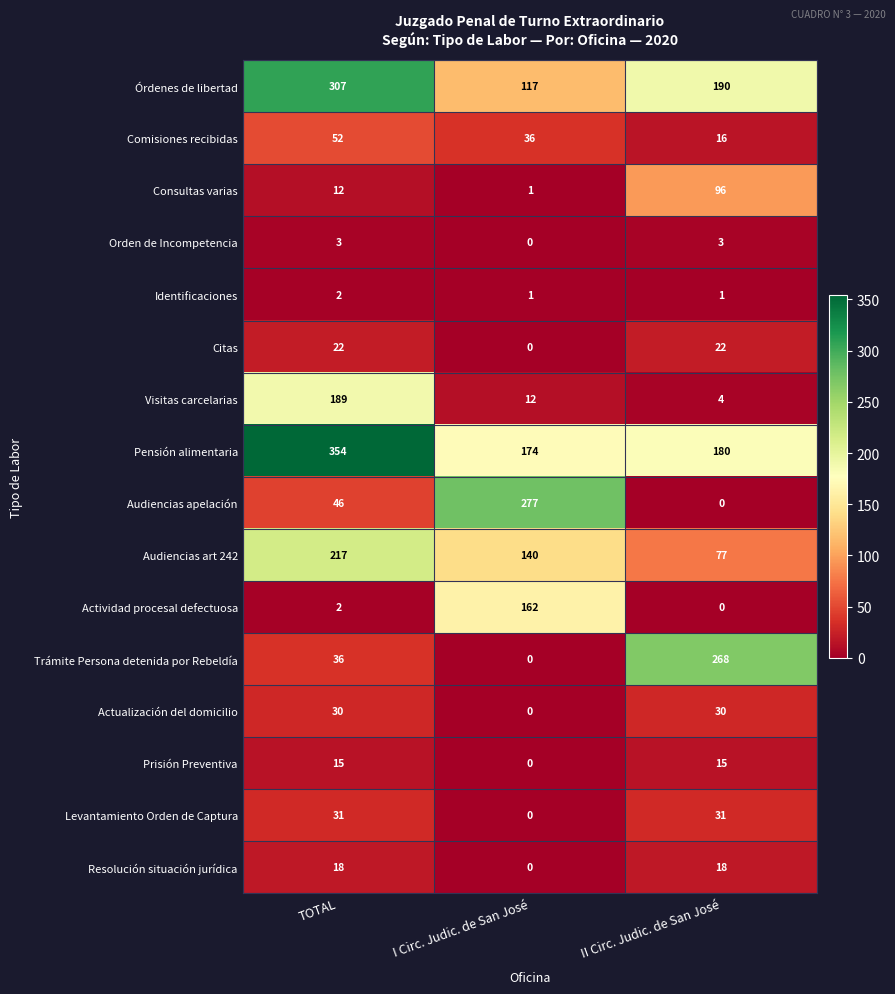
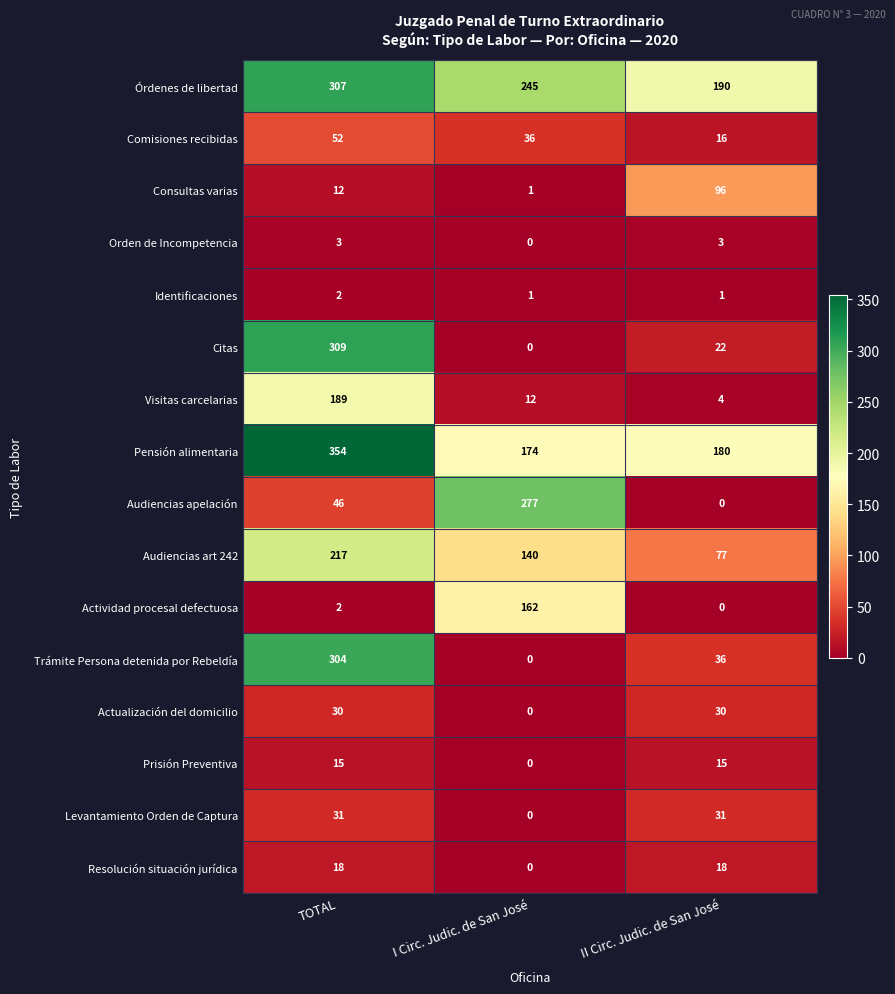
  {
    "Órdenes de libertad": {
      "TOTAL": 307,
-     "I Circ. Judic. de San José": 117,
+     "I Circ. Judic. de San José": 245,
      "II Circ. Judic. de San José": 190
    },
    "Comisiones recibidas": {
      "TOTAL": 52,
      "I Circ. Judic. de San José": 36,
      "II Circ. Judic. de San José": 16
    },
    "Consultas varias": {
      "TOTAL": 12,
      "I Circ. Judic. de San José": 1,
      "II Circ. Judic. de San José": 96
    },
    "Orden de Incompetencia": {
      "TOTAL": 3,
      "I Circ. Judic. de San José": 0,
      "II Circ. Judic. de San José": 3
    },
    "Identificaciones": {
      "TOTAL": 2,
      "I Circ. Judic. de San José": 1,
      "II Circ. Judic. de San José": 1
    },
    "Citas": {
-     "TOTAL": 22,
+     "TOTAL": 309,
      "I Circ. Judic. de San José": 0,
      "II Circ. Judic. de San José": 22
    },
    "Visitas carcelarias": {
      "TOTAL": 189,
      "I Circ. Judic. de San José": 12,
      "II Circ. Judic. de San José": 4
    },
    "Pensión alimentaria": {
      "TOTAL": 354,
      "I Circ. Judic. de San José": 174,
      "II Circ. Judic. de San José": 180
    },
    "Audiencias apelación": {
      "TOTAL": 46,
      "I Circ. Judic. de San José": 277,
      "II Circ. Judic. de San José": 0
    },
    "Audiencias art 242": {
      "TOTAL": 217,
      "I Circ. Judic. de San José": 140,
      "II Circ. Judic. de San José": 77
    },
    "Actividad procesal defectuosa": {
      "TOTAL": 2,
      "I Circ. Judic. de San José": 162,
      "II Circ. Judic. de San José": 0
    },
    "Trámite Persona detenida por Rebeldía": {
-     "TOTAL": 36,
+     "TOTAL": 304,
      "I Circ. Judic. de San José": 0,
-     "II Circ. Judic. de San José": 268
+     "II Circ. Judic. de San José": 36
    },
    "Actualización del domicilio": {
      "TOTAL": 30,
      "I Circ. Judic. de San José": 0,
      "II Circ. Judic. de San José": 30
    },
    "Prisión Preventiva": {
      "TOTAL": 15,
      "I Circ. Judic. de San José": 0,
      "II Circ. Judic. de San José": 15
    },
    "Levantamiento Orden de Captura": {
      "TOTAL": 31,
      "I Circ. Judic. de San José": 0,
      "II Circ. Judic. de San José": 31
    },
    "Resolución situación jurídica": {
      "TOTAL": 18,
      "I Circ. Judic. de San José": 0,
      "II Circ. Judic. de San José": 18
    }
  }
